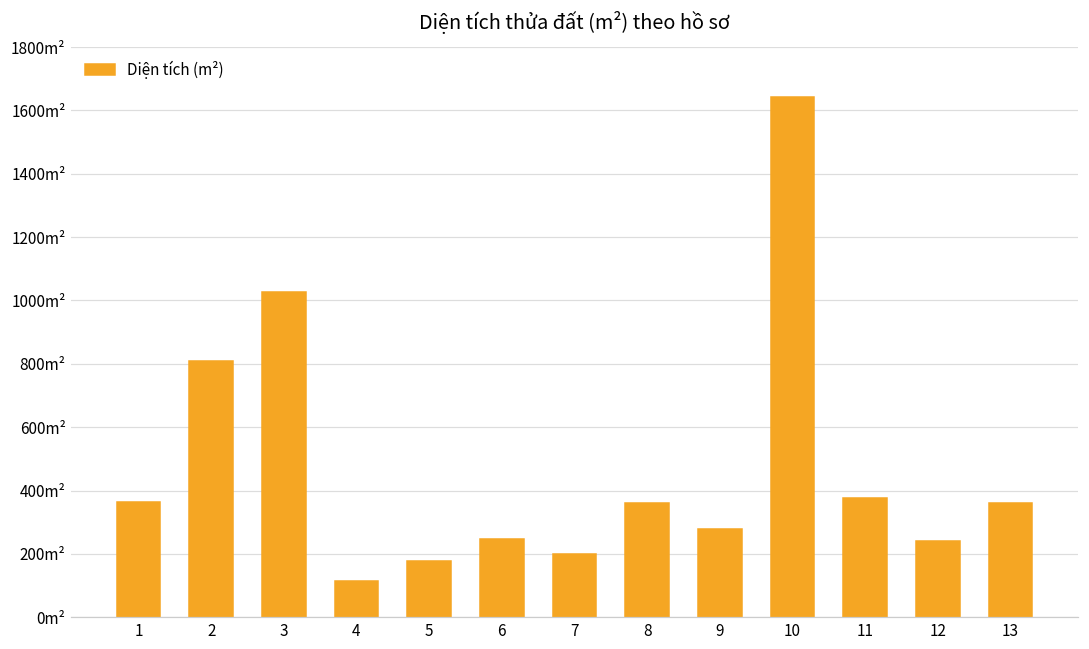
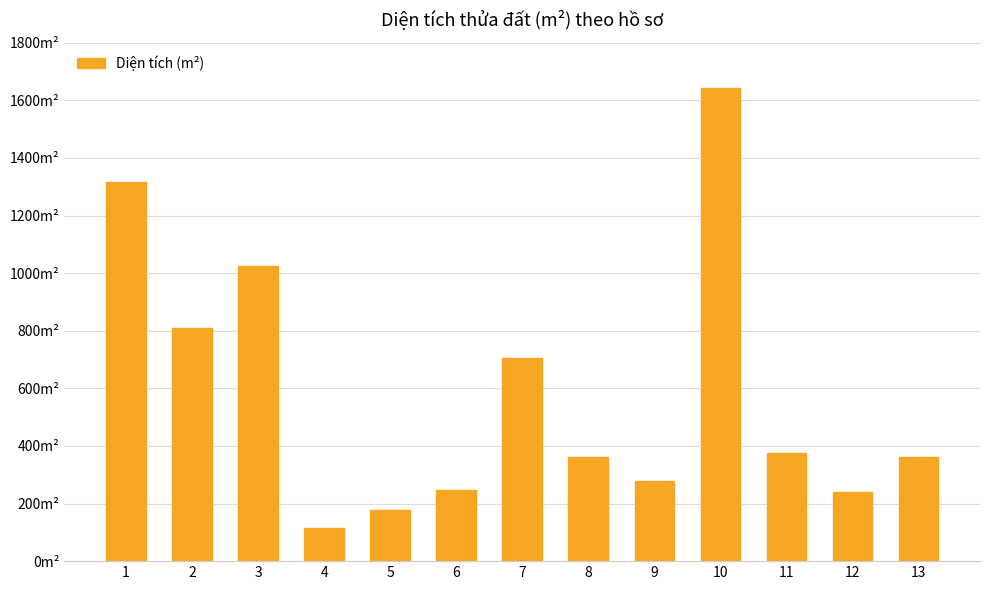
  {
-   "1": "360m²",
+   "1": "1320m²",
    "2": "810m²",
    "3": "1030m²",
    "4": "110m²",
    "5": "180m²",
    "6": "250m²",
-   "7": "200m²",
+   "7": "700m²",
    "8": "360m²",
    "9": "280m²",
    "10": "1640m²",
    "11": "380m²",
    "12": "240m²",
    "13": "360m²"
  }
